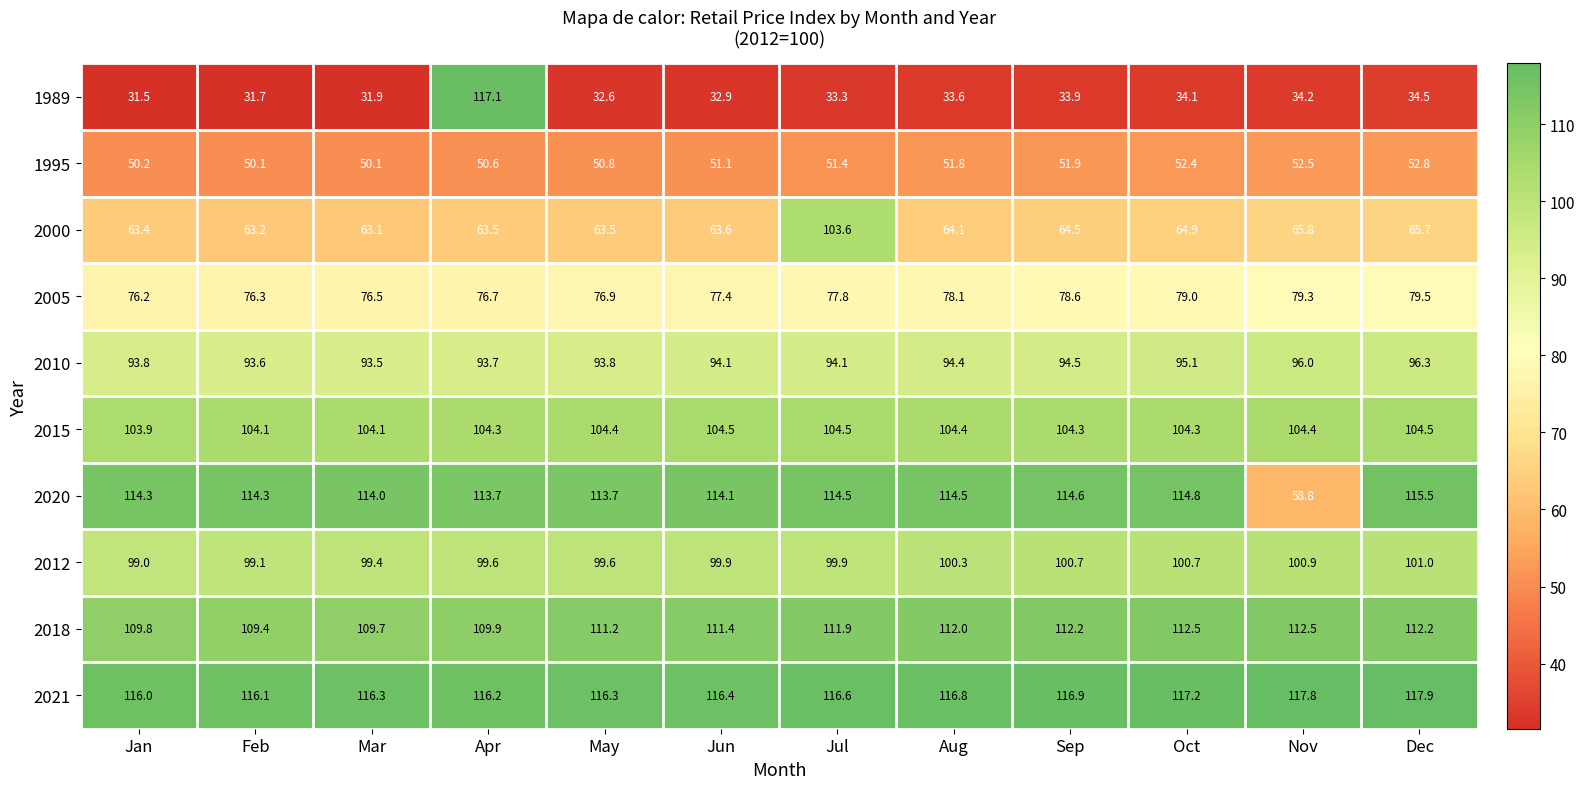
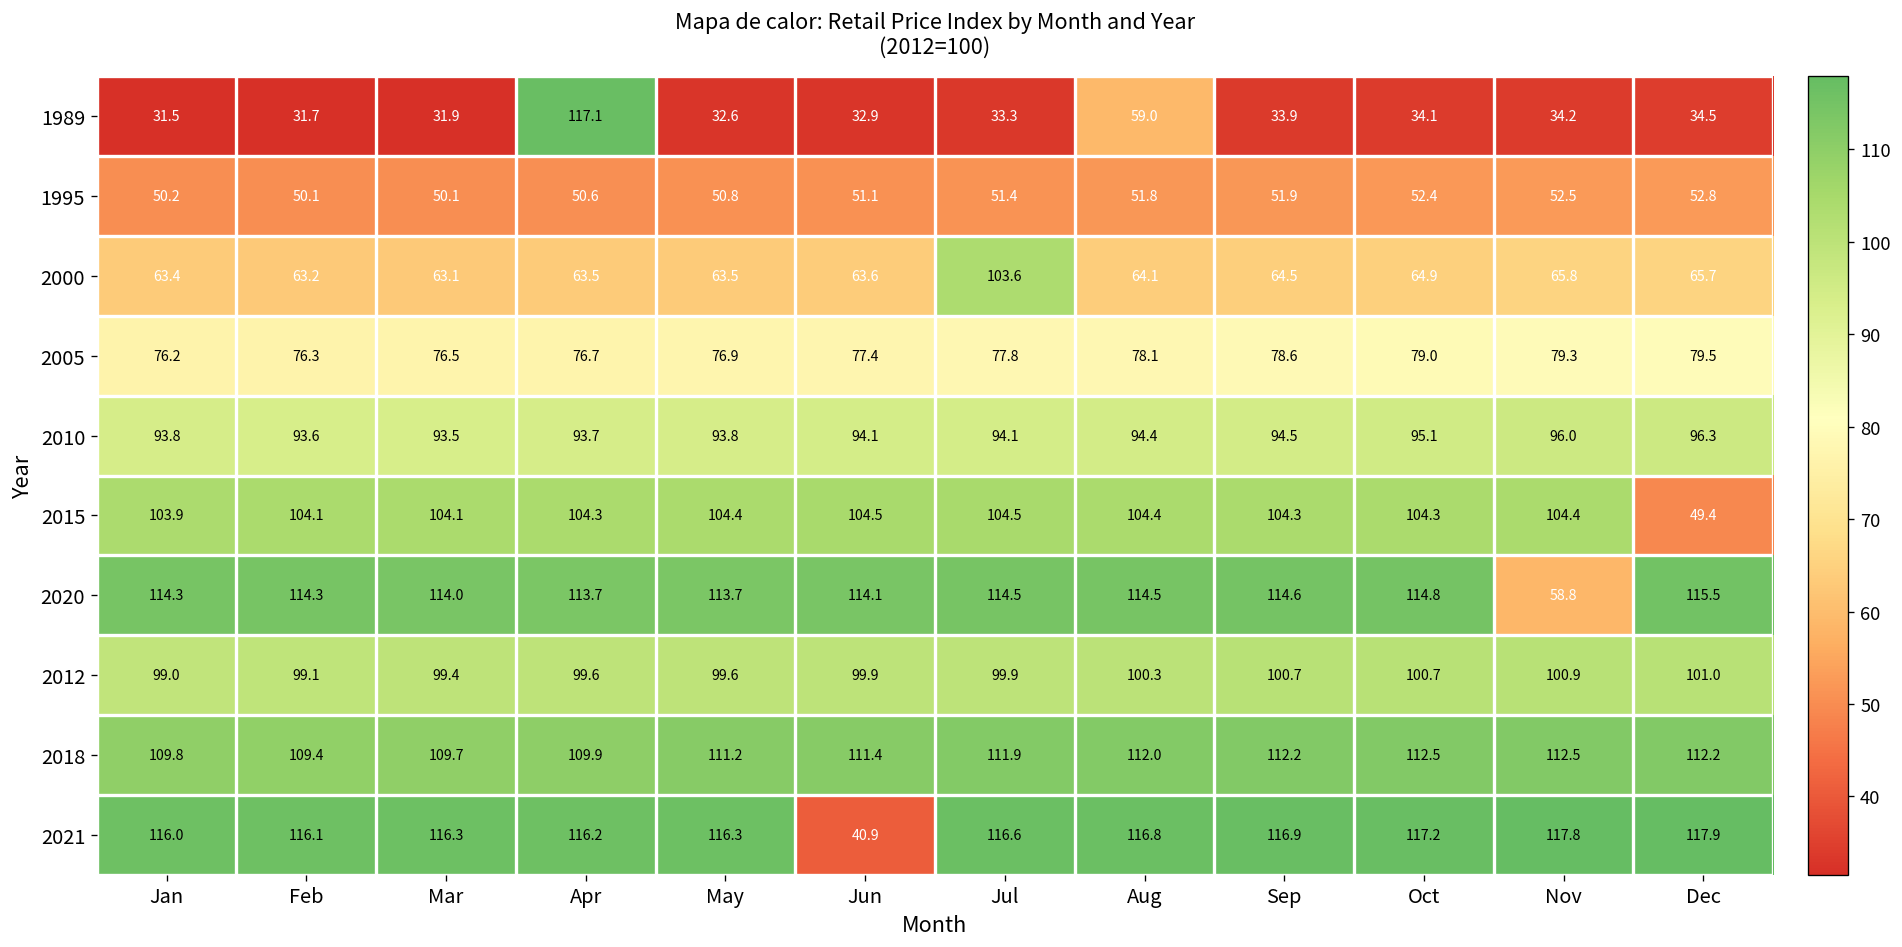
  {
    "1989": {
      "Jan": 31.5,
      "Feb": 31.7,
      "Mar": 31.9,
      "Apr": 117.1,
      "May": 32.6,
      "Jun": 32.9,
      "Jul": 33.3,
-     "Aug": 33.6,
+     "Aug": 59.0,
      "Sep": 33.9,
      "Oct": 34.1,
      "Nov": 34.2,
      "Dec": 34.5
    },
    "1995": {
      "Jan": 50.2,
      "Feb": 50.1,
      "Mar": 50.1,
      "Apr": 50.6,
      "May": 50.8,
      "Jun": 51.1,
      "Jul": 51.4,
      "Aug": 51.8,
      "Sep": 51.9,
      "Oct": 52.4,
      "Nov": 52.5,
      "Dec": 52.8
    },
    "2000": {
      "Jan": 63.4,
      "Feb": 63.2,
      "Mar": 63.1,
      "Apr": 63.5,
      "May": 63.5,
      "Jun": 63.6,
      "Jul": 103.6,
      "Aug": 64.1,
      "Sep": 64.5,
      "Oct": 64.9,
      "Nov": 65.8,
      "Dec": 65.7
    },
    "2005": {
      "Jan": 76.2,
      "Feb": 76.3,
      "Mar": 76.5,
      "Apr": 76.7,
      "May": 76.9,
      "Jun": 77.4,
      "Jul": 77.8,
      "Aug": 78.1,
      "Sep": 78.6,
      "Oct": 79.0,
      "Nov": 79.3,
      "Dec": 79.5
    },
    "2010": {
      "Jan": 93.8,
      "Feb": 93.6,
      "Mar": 93.5,
      "Apr": 93.7,
      "May": 93.8,
      "Jun": 94.1,
      "Jul": 94.1,
      "Aug": 94.4,
      "Sep": 94.5,
      "Oct": 95.1,
      "Nov": 96.0,
      "Dec": 96.3
    },
    "2015": {
      "Jan": 103.9,
      "Feb": 104.1,
      "Mar": 104.1,
      "Apr": 104.3,
      "May": 104.4,
      "Jun": 104.5,
      "Jul": 104.5,
      "Aug": 104.4,
      "Sep": 104.3,
      "Oct": 104.3,
      "Nov": 104.4,
-     "Dec": 104.5
+     "Dec": 49.4
    },
    "2020": {
      "Jan": 114.3,
      "Feb": 114.3,
      "Mar": 114.0,
      "Apr": 113.7,
      "May": 113.7,
      "Jun": 114.1,
      "Jul": 114.5,
      "Aug": 114.5,
      "Sep": 114.6,
      "Oct": 114.8,
      "Nov": 58.8,
      "Dec": 115.5
    },
    "2012": {
      "Jan": 99.0,
      "Feb": 99.1,
      "Mar": 99.4,
      "Apr": 99.6,
      "May": 99.6,
      "Jun": 99.9,
      "Jul": 99.9,
      "Aug": 100.3,
      "Sep": 100.7,
      "Oct": 100.7,
      "Nov": 100.9,
      "Dec": 101.0
    },
    "2018": {
      "Jan": 109.8,
      "Feb": 109.4,
      "Mar": 109.7,
      "Apr": 109.9,
      "May": 111.2,
      "Jun": 111.4,
      "Jul": 111.9,
      "Aug": 112.0,
      "Sep": 112.2,
      "Oct": 112.5,
      "Nov": 112.5,
      "Dec": 112.2
    },
    "2021": {
      "Jan": 116.0,
      "Feb": 116.1,
      "Mar": 116.3,
      "Apr": 116.2,
      "May": 116.3,
-     "Jun": 116.4,
+     "Jun": 40.9,
      "Jul": 116.6,
      "Aug": 116.8,
      "Sep": 116.9,
      "Oct": 117.2,
      "Nov": 117.8,
      "Dec": 117.9
    }
  }
